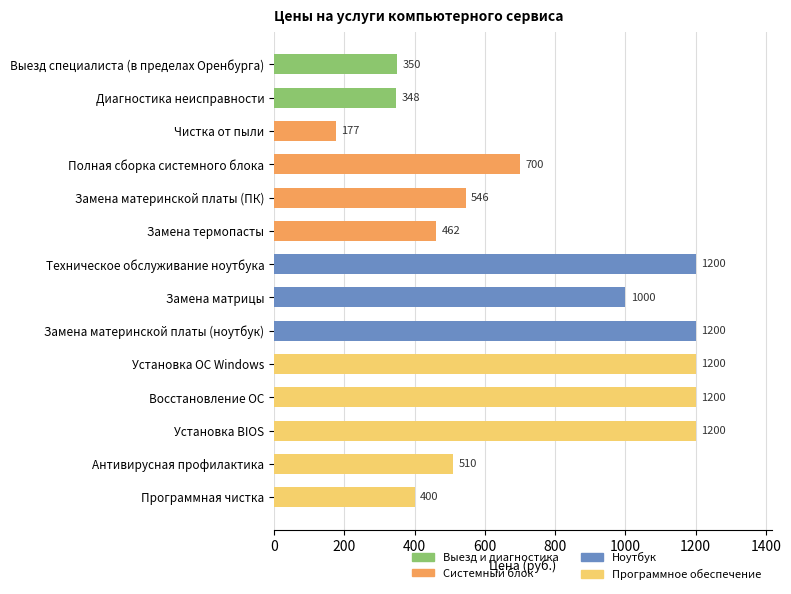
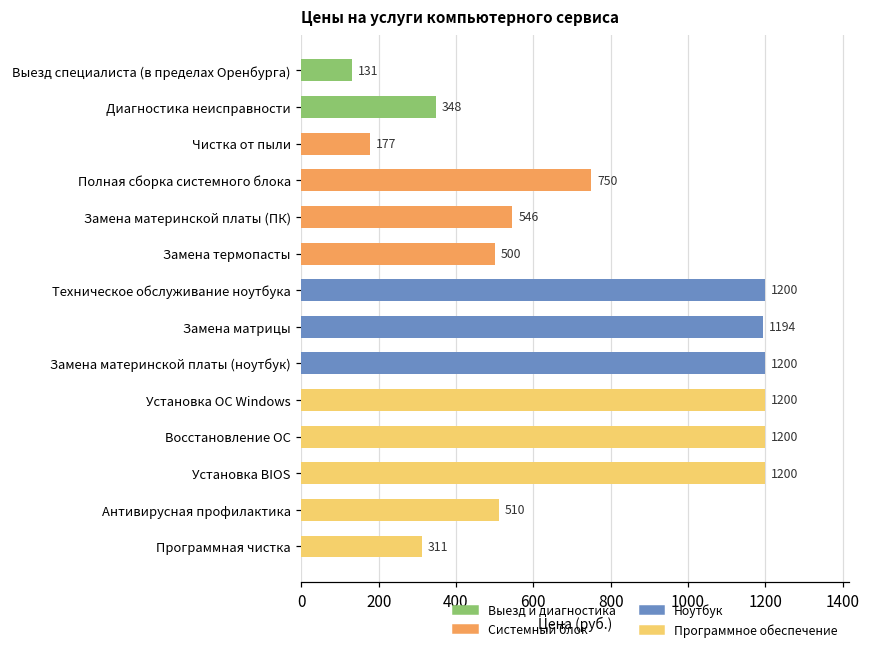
  {
-   "Выезд специалиста (в пределах Оренбурга)": 350,
+   "Выезд специалиста (в пределах Оренбурга)": 131,
    "Диагностика неисправности": 348,
    "Чистка от пыли": 177,
-   "Полная сборка системного блока": 700,
+   "Полная сборка системного блока": 750,
    "Замена материнской платы (ПК)": 546,
-   "Замена термопасты": 462,
+   "Замена термопасты": 500,
    "Техническое обслуживание ноутбука": 1200,
-   "Замена матрицы": 1000,
+   "Замена матрицы": 1194,
    "Замена материнской платы (ноутбук)": 1200,
    "Установка ОС Windows": 1200,
    "Восстановление ОС": 1200,
    "Установка BIOS": 1200,
    "Антивирусная профилактика": 510,
-   "Программная чистка": 400
+   "Программная чистка": 311
  }
